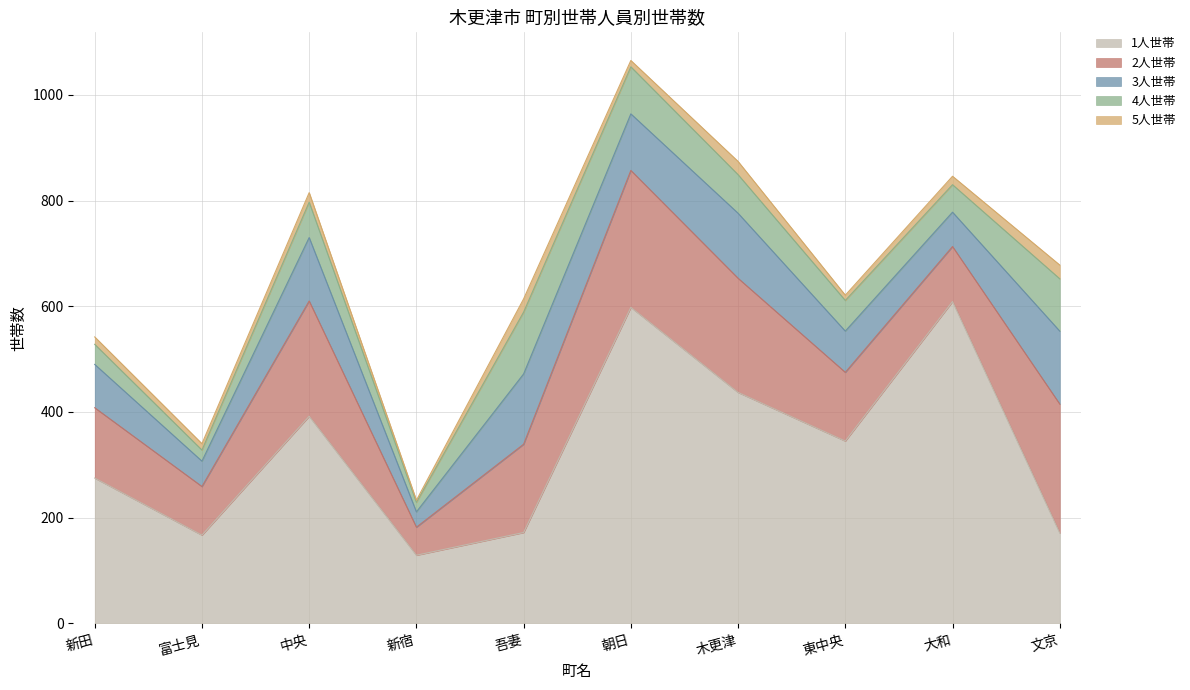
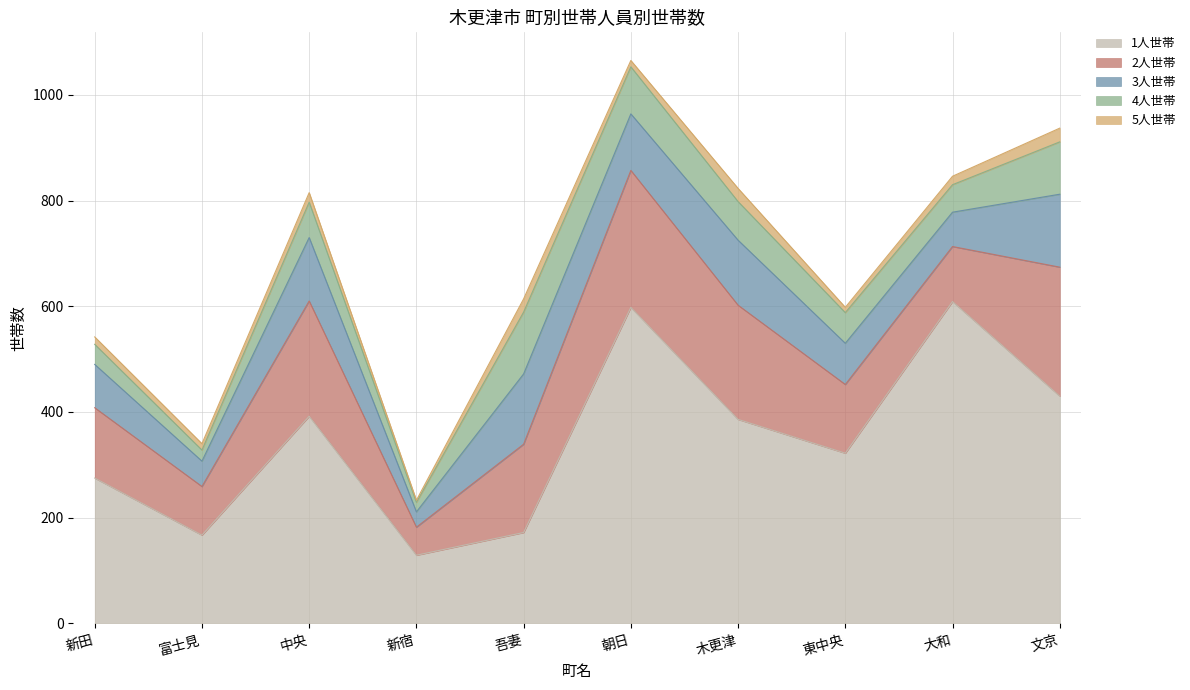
  {
    "1人世帯": {
      "新田": 280,
      "富士見": 170,
      "中央": 390,
      "新宿": 130,
      "吾妻": 170,
      "朝日": 600,
-     "木更津": 440,
-     "東中央": 350,
+     "木更津": 390,
+     "東中央": 320,
      "大和": 610,
-     "文京": 170
+     "文京": 430
    }
  }
